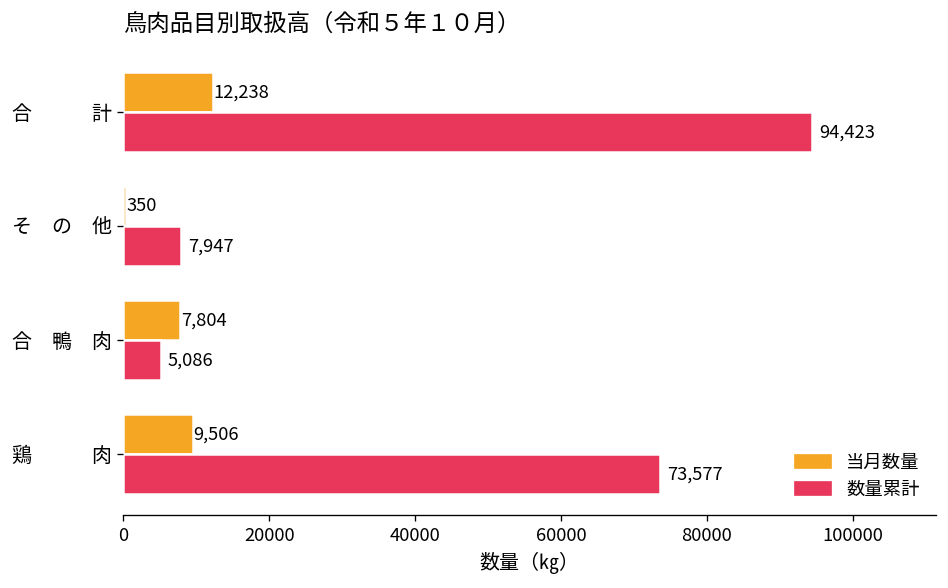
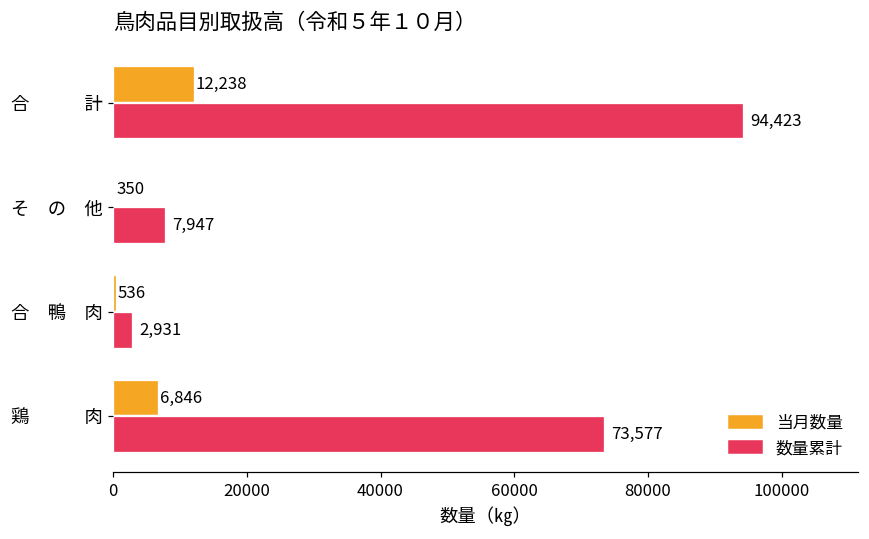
  {
    "当月数量": {
      "合 計": "12,238",
      "そ の 他": "350",
-     "合 鴨 肉": "7,804",
-     "鶏 肉": "9,506"
+     "合 鴨 肉": "536",
+     "鶏 肉": "6,846"
    },
    "数量累計": {
      "合 計": "94,423",
      "そ の 他": "7,947",
-     "合 鴨 肉": "5,086",
+     "合 鴨 肉": "2,931",
      "鶏 肉": "73,577"
    }
  }
